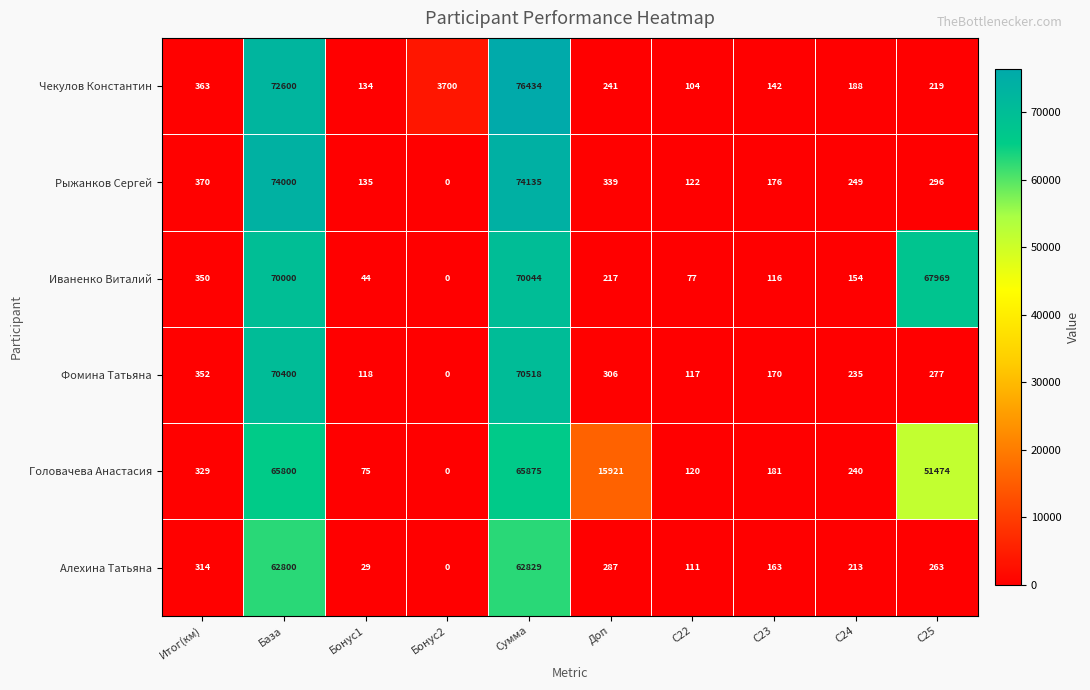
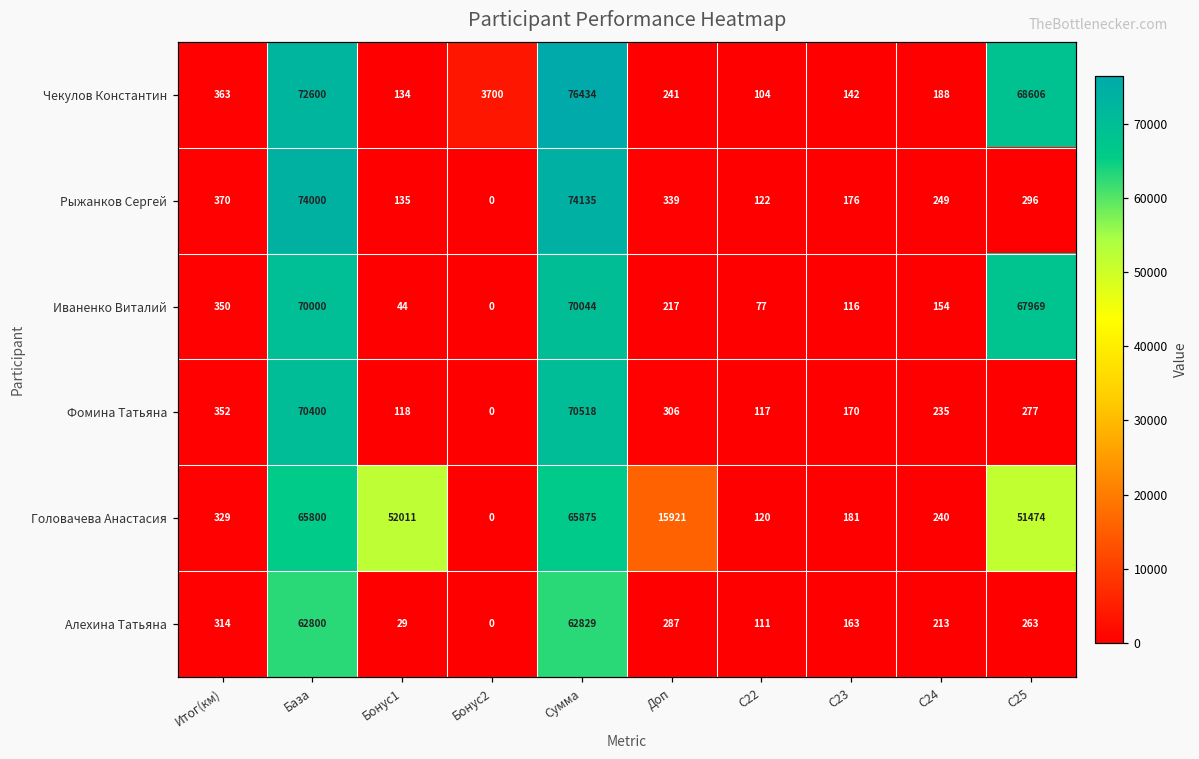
  {
    "Чекулов Константин": {
      "Итог(км)": 363,
      "База": 72600,
      "Бонус1": 134,
      "Бонус2": 3700,
      "Сумма": 76434,
      "Доп": 241,
      "C22": 104,
      "C23": 142,
      "C24": 188,
-     "C25": 219
+     "C25": 68606
    },
    "Рыжанков Сергей": {
      "Итог(км)": 370,
      "База": 74000,
      "Бонус1": 135,
      "Бонус2": 0,
      "Сумма": 74135,
      "Доп": 339,
      "C22": 122,
      "C23": 176,
      "C24": 249,
      "C25": 296
    },
    "Иваненко Виталий": {
      "Итог(км)": 350,
      "База": 70000,
      "Бонус1": 44,
      "Бонус2": 0,
      "Сумма": 70044,
      "Доп": 217,
      "C22": 77,
      "C23": 116,
      "C24": 154,
      "C25": 67969
    },
    "Фомина Татьяна": {
      "Итог(км)": 352,
      "База": 70400,
      "Бонус1": 118,
      "Бонус2": 0,
      "Сумма": 70518,
      "Доп": 306,
      "C22": 117,
      "C23": 170,
      "C24": 235,
      "C25": 277
    },
    "Головачева Анастасия": {
      "Итог(км)": 329,
      "База": 65800,
-     "Бонус1": 75,
+     "Бонус1": 52011,
      "Бонус2": 0,
      "Сумма": 65875,
      "Доп": 15921,
      "C22": 120,
      "C23": 181,
      "C24": 240,
      "C25": 51474
    },
    "Алехина Татьяна": {
      "Итог(км)": 314,
      "База": 62800,
      "Бонус1": 29,
      "Бонус2": 0,
      "Сумма": 62829,
      "Доп": 287,
      "C22": 111,
      "C23": 163,
      "C24": 213,
      "C25": 263
    }
  }
